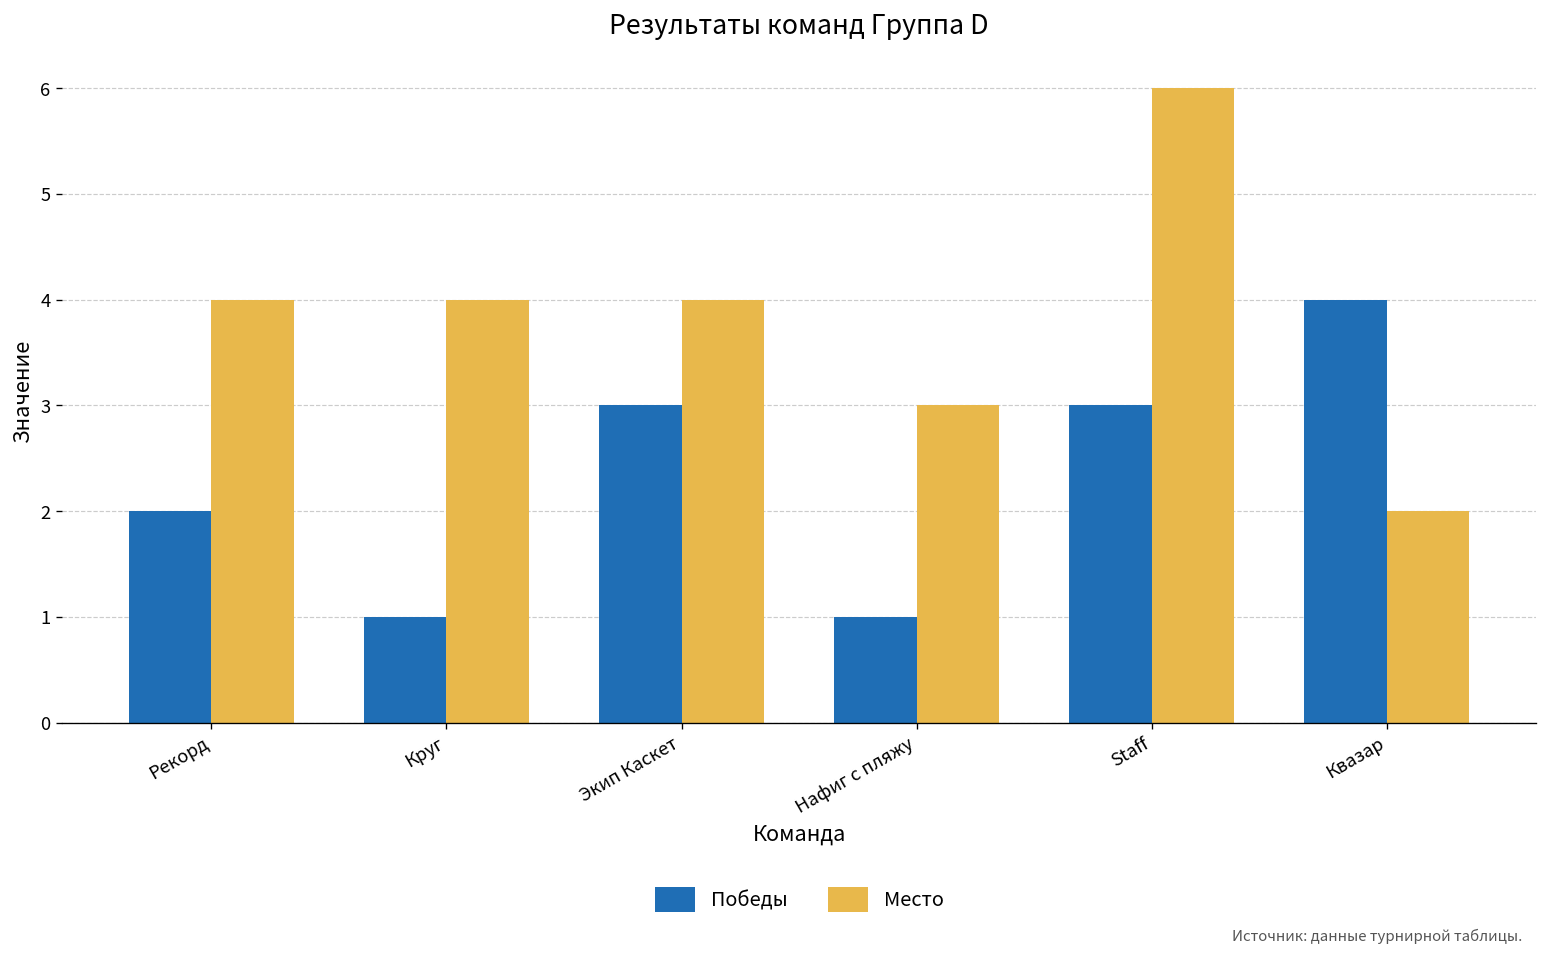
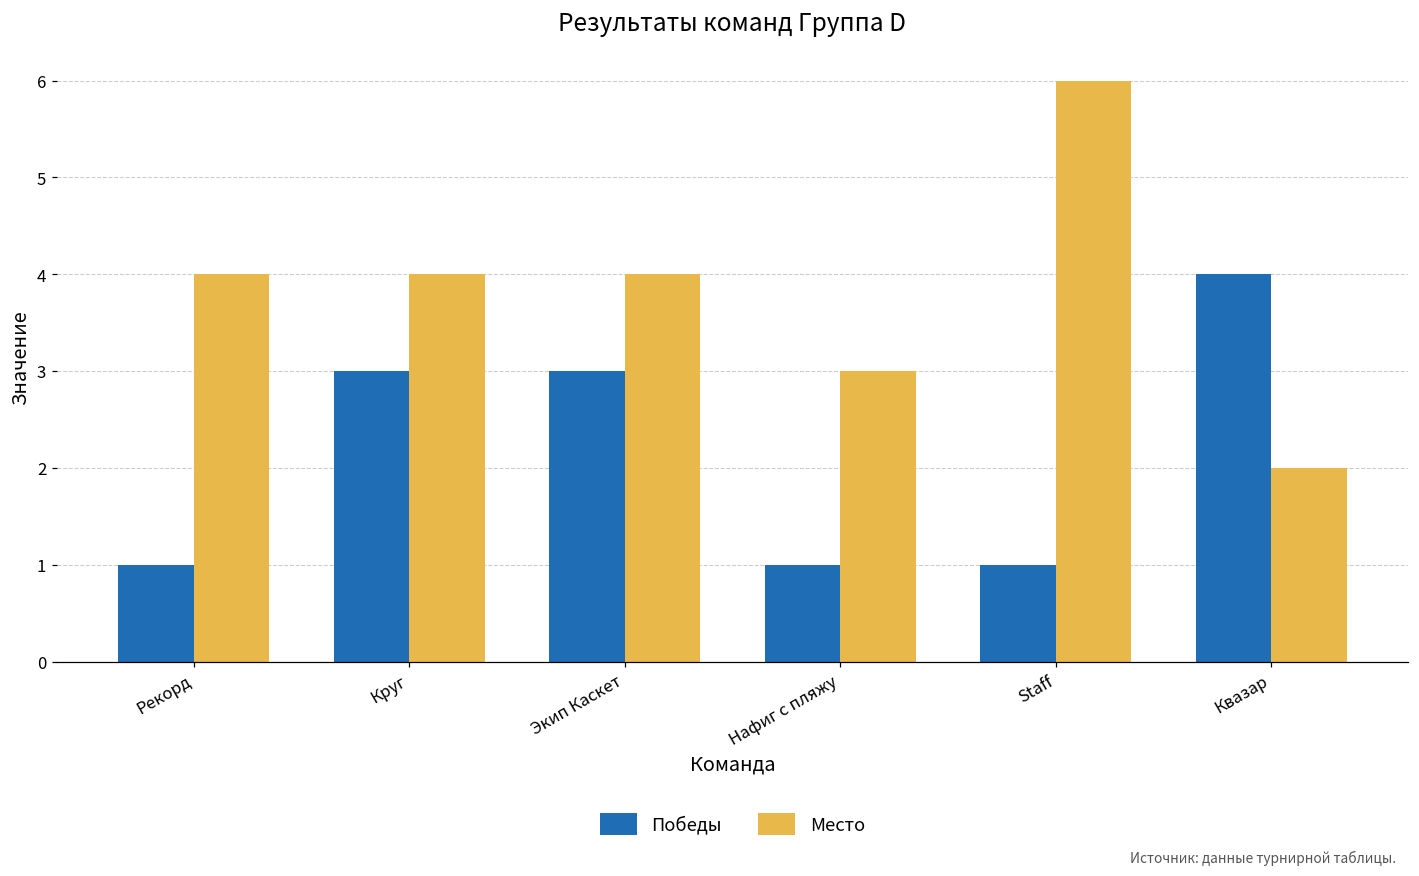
  {
    "Победы": {
-     "Рекорд": 2,
-     "Круг": 1,
+     "Рекорд": 1,
+     "Круг": 3,
      "Экип Каскет": 3,
      "Нафиг с пляжу": 1,
-     "Staff": 3,
+     "Staff": 1,
      "Квазар": 4
    },
    "Место": {
      "Рекорд": 4,
      "Круг": 4,
      "Экип Каскет": 4,
      "Нафиг с пляжу": 3,
      "Staff": 6,
      "Квазар": 2
    }
  }
